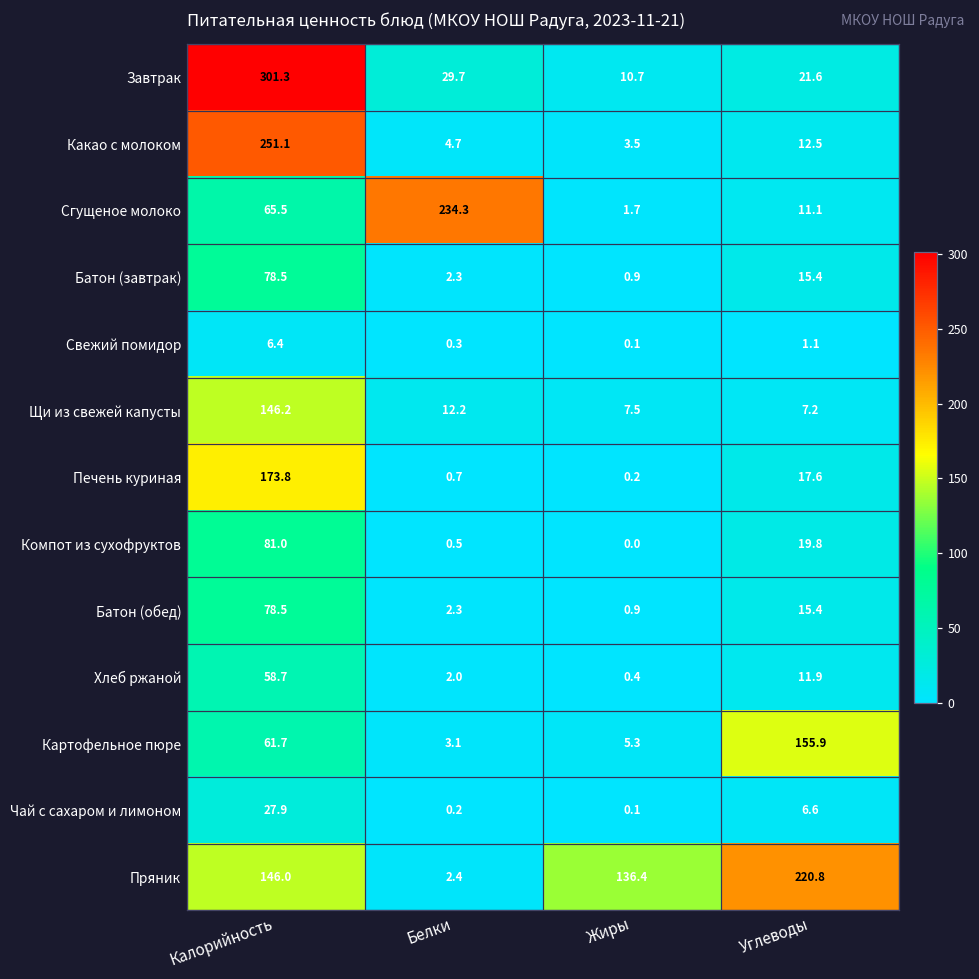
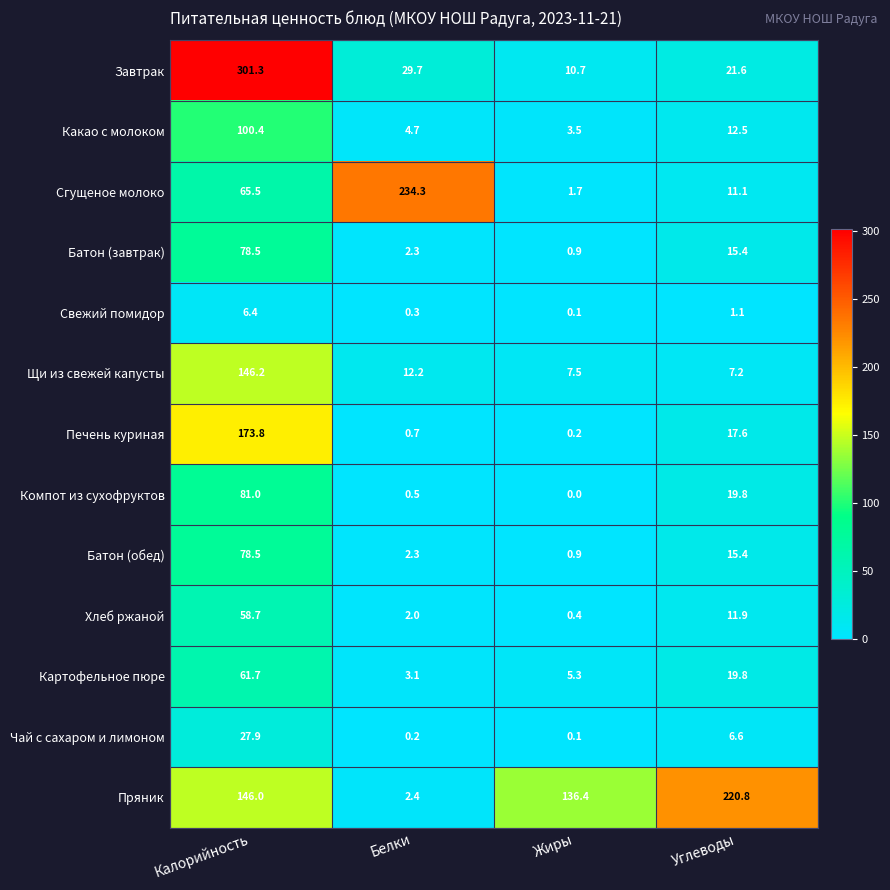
  {
    "Завтрак": {
      "Калорийность": 301.3,
      "Белки": 29.7,
      "Жиры": 10.7,
      "Углеводы": 21.6
    },
    "Какао с молоком": {
-     "Калорийность": 251.1,
+     "Калорийность": 100.4,
      "Белки": 4.7,
      "Жиры": 3.5,
      "Углеводы": 12.5
    },
    "Сгущеное молоко": {
      "Калорийность": 65.5,
      "Белки": 234.3,
      "Жиры": 1.7,
      "Углеводы": 11.1
    },
    "Батон (завтрак)": {
      "Калорийность": 78.5,
      "Белки": 2.3,
      "Жиры": 0.9,
      "Углеводы": 15.4
    },
    "Свежий помидор": {
      "Калорийность": 6.4,
      "Белки": 0.3,
      "Жиры": 0.1,
      "Углеводы": 1.1
    },
    "Щи из свежей капусты": {
      "Калорийность": 146.2,
      "Белки": 12.2,
      "Жиры": 7.5,
      "Углеводы": 7.2
    },
    "Печень куриная": {
      "Калорийность": 173.8,
      "Белки": 0.7,
      "Жиры": 0.2,
      "Углеводы": 17.6
    },
    "Компот из сухофруктов": {
      "Калорийность": 81.0,
      "Белки": 0.5,
      "Жиры": 0.0,
      "Углеводы": 19.8
    },
    "Батон (обед)": {
      "Калорийность": 78.5,
      "Белки": 2.3,
      "Жиры": 0.9,
      "Углеводы": 15.4
    },
    "Хлеб ржаной": {
      "Калорийность": 58.7,
      "Белки": 2.0,
      "Жиры": 0.4,
      "Углеводы": 11.9
    },
    "Картофельное пюре": {
      "Калорийность": 61.7,
      "Белки": 3.1,
      "Жиры": 5.3,
-     "Углеводы": 155.9
+     "Углеводы": 19.8
    },
    "Чай с сахаром и лимоном": {
      "Калорийность": 27.9,
      "Белки": 0.2,
      "Жиры": 0.1,
      "Углеводы": 6.6
    },
    "Пряник": {
      "Калорийность": 146.0,
      "Белки": 2.4,
      "Жиры": 136.4,
      "Углеводы": 220.8
    }
  }
